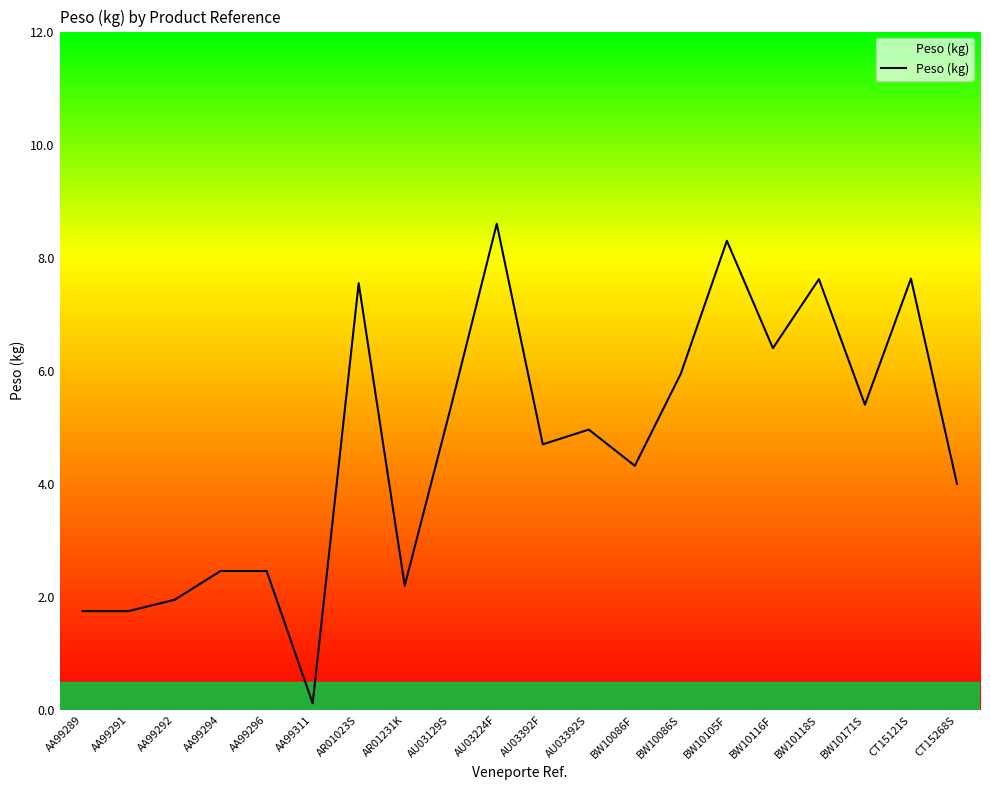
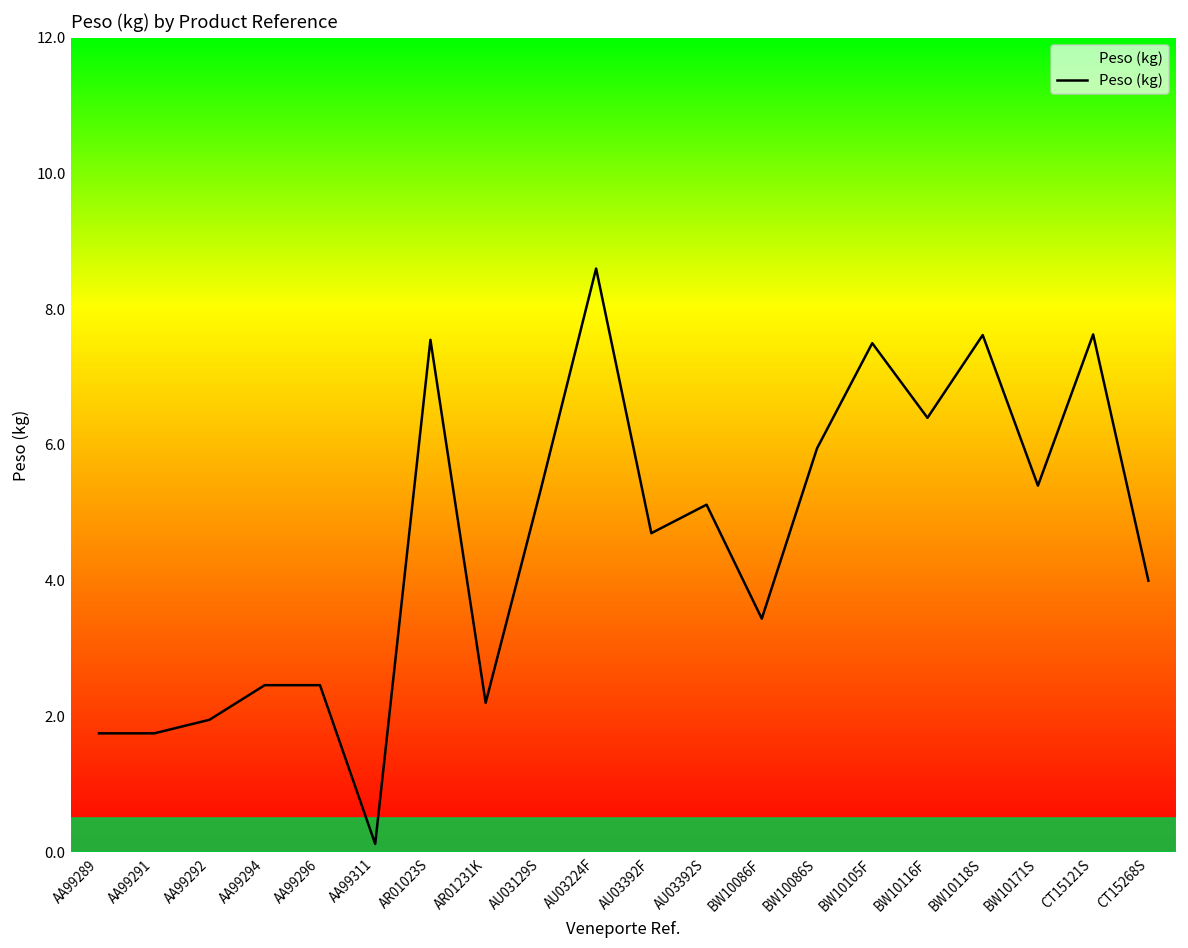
  {
    "AA99289": 1.8,
    "AA99291": 1.8,
    "AA99292": 2.0,
    "AA99294": 2.5,
    "AA99296": 2.5,
    "AR01023S": 7.6,
    "AR01231K": 2.2,
    "AU03129S": 5.4,
    "AU03224F": 8.6,
    "AU03392F": 4.7,
-   "AU03392S": 5.0,
-   "BW10086F": 4.3,
+   "AU03392S": 5.1,
+   "BW10086F": 3.4,
    "BW10086S": 6.0,
-   "BW10105F": 8.3,
+   "BW10105F": 7.5,
    "BW10116F": 6.4,
    "BW10118S": 7.6,
    "BW10171S": 5.4,
    "CT15121S": 7.6,
    "CT15268S": 4.0
  }
